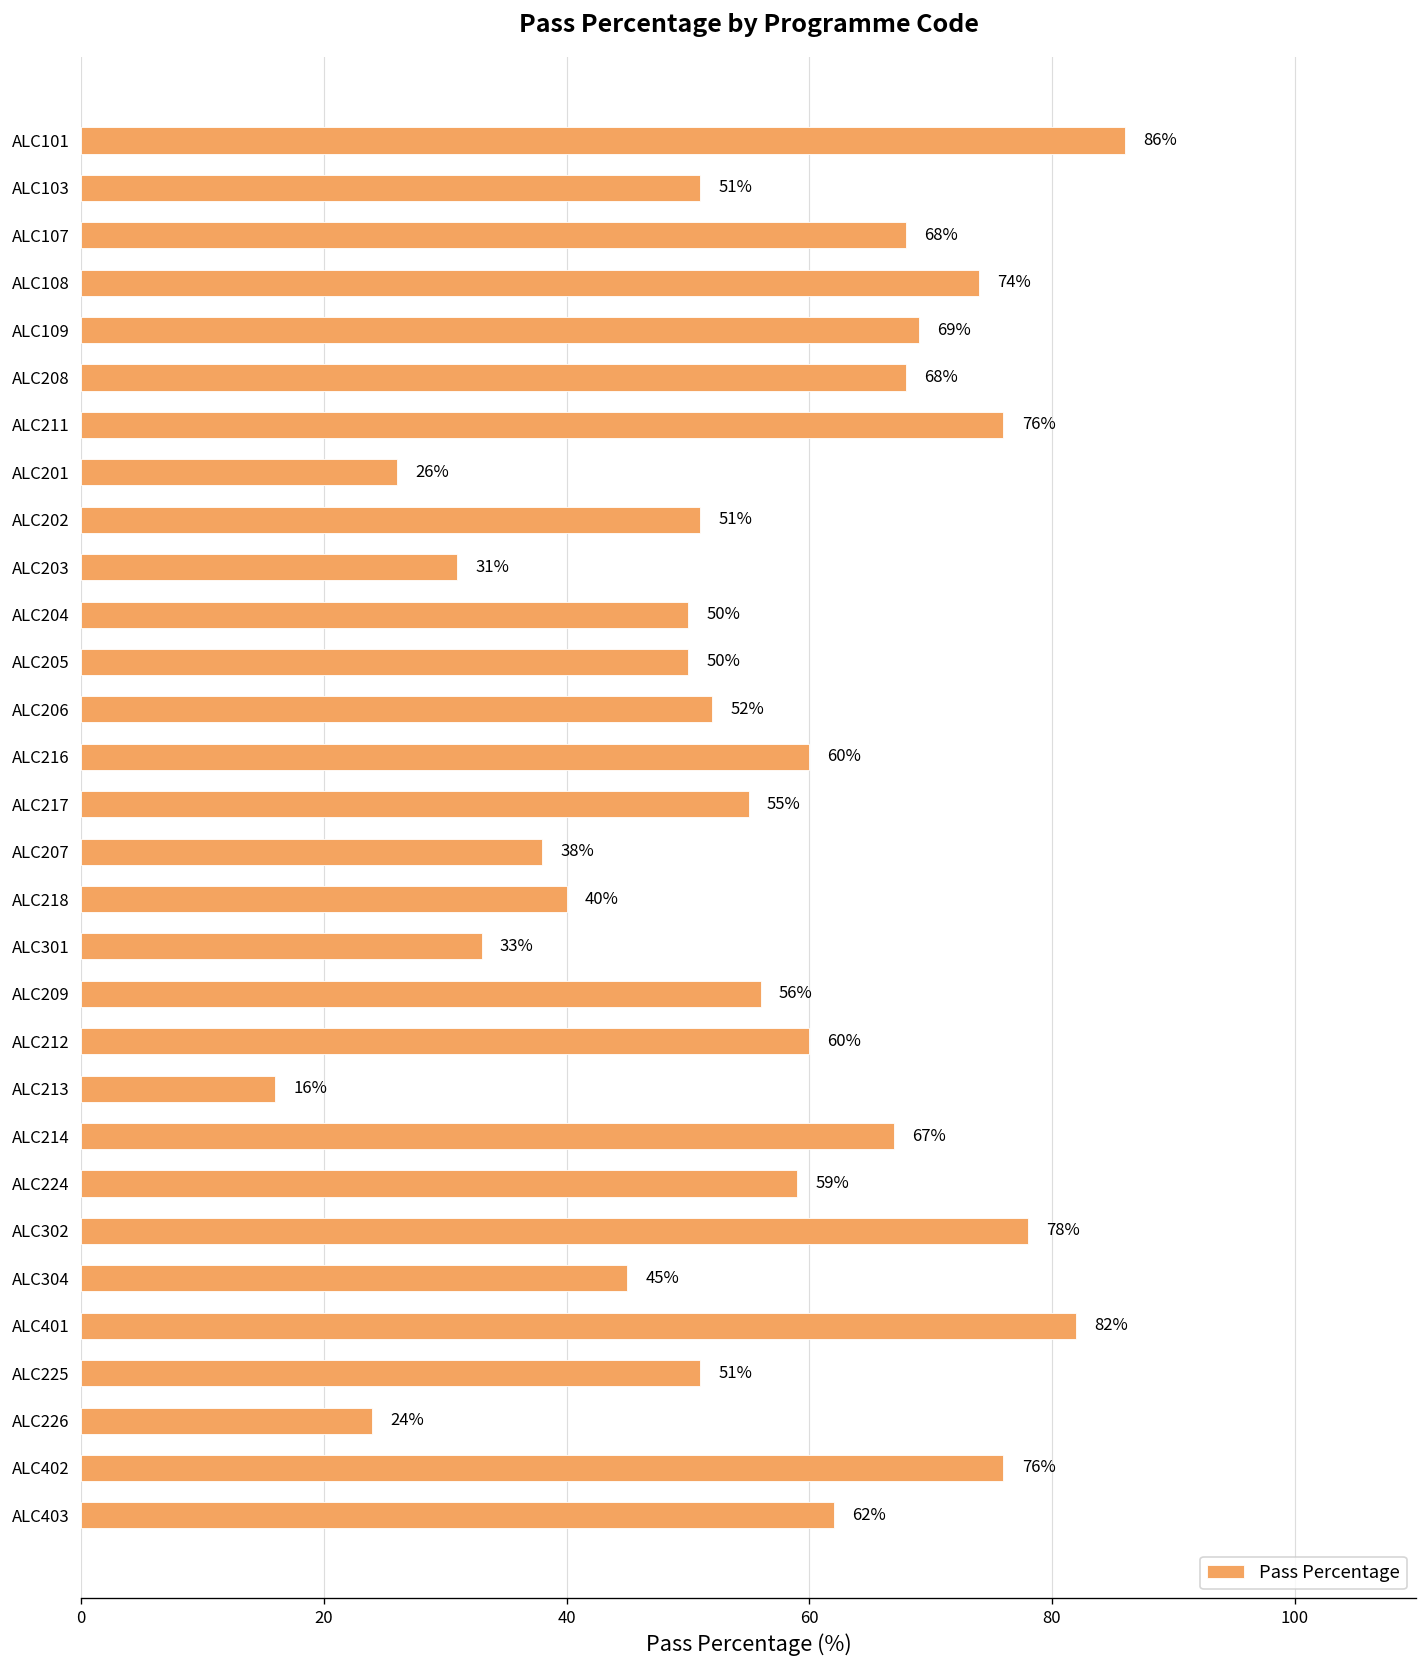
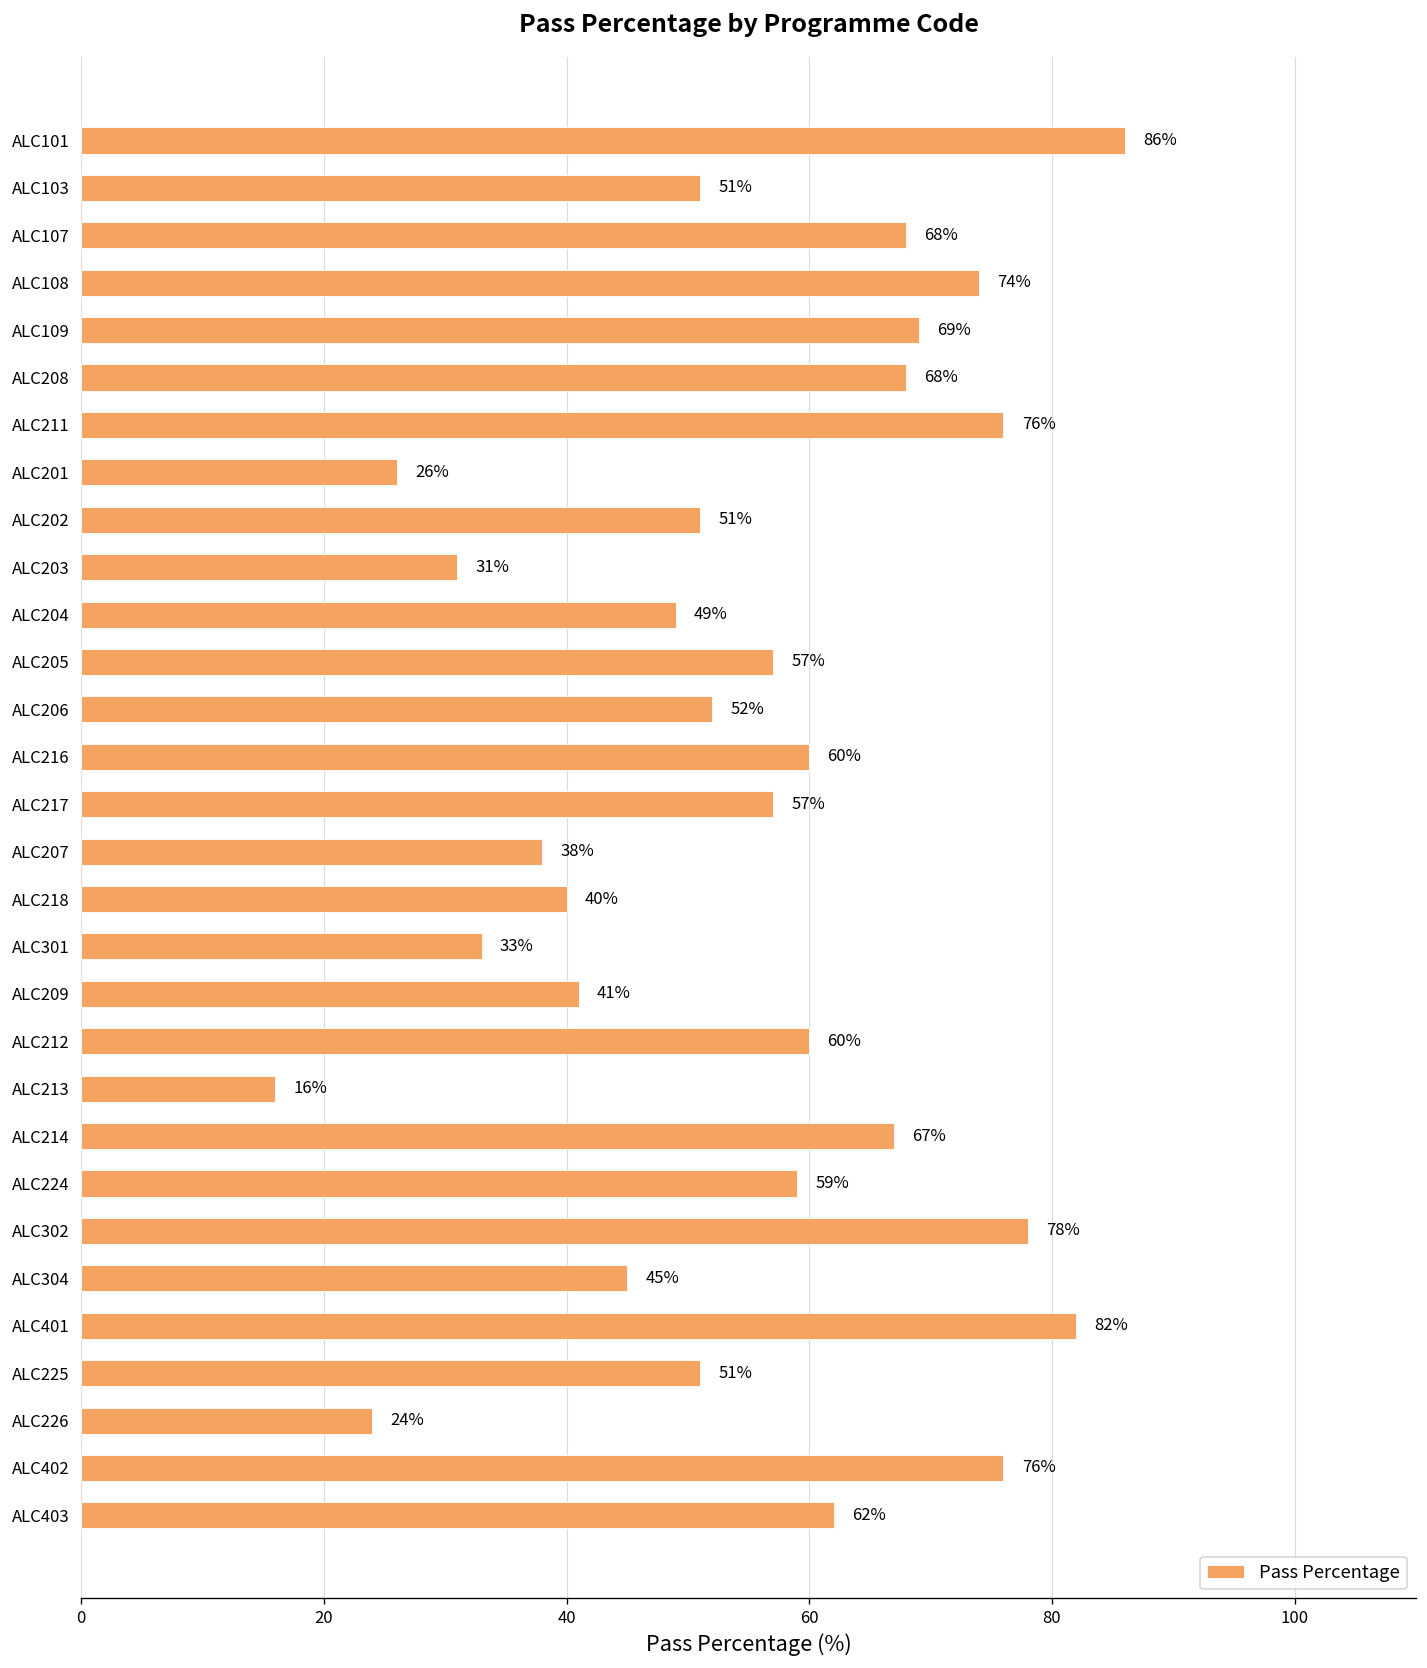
  {
    "ALC101": "86%",
    "ALC103": "51%",
    "ALC107": "68%",
    "ALC108": "74%",
    "ALC109": "69%",
    "ALC208": "68%",
    "ALC211": "76%",
    "ALC201": "26%",
    "ALC202": "51%",
    "ALC203": "31%",
-   "ALC204": "50%",
-   "ALC205": "50%",
+   "ALC204": "49%",
+   "ALC205": "57%",
    "ALC206": "52%",
    "ALC216": "60%",
-   "ALC217": "55%",
+   "ALC217": "57%",
    "ALC207": "38%",
    "ALC218": "40%",
    "ALC301": "33%",
-   "ALC209": "56%",
+   "ALC209": "41%",
    "ALC212": "60%",
    "ALC213": "16%",
    "ALC214": "67%",
    "ALC224": "59%",
    "ALC302": "78%",
    "ALC304": "45%",
    "ALC401": "82%",
    "ALC225": "51%",
    "ALC226": "24%",
    "ALC402": "76%",
    "ALC403": "62%"
  }
